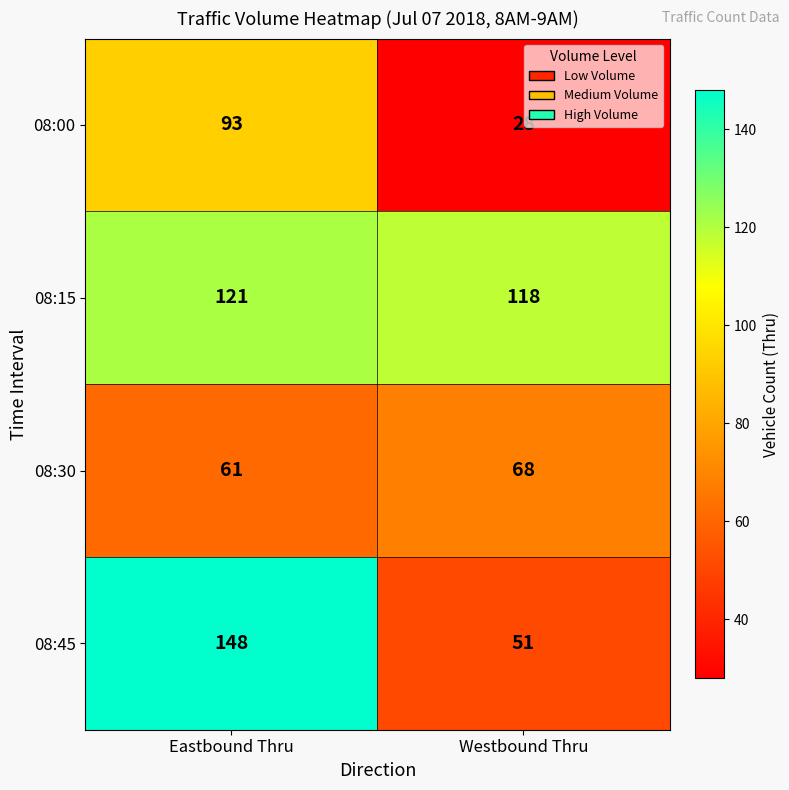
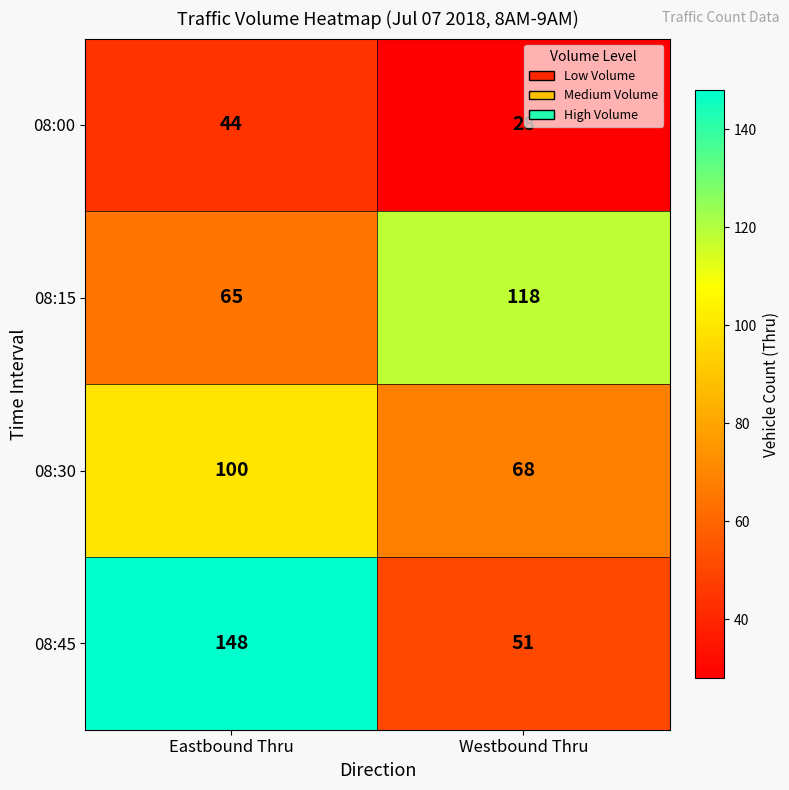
  {
    "08:00": {
-     "Eastbound Thru": 93
+     "Eastbound Thru": 44
    },
    "08:15": {
-     "Eastbound Thru": 121,
+     "Eastbound Thru": 65,
      "Westbound Thru": 118
    },
    "08:30": {
-     "Eastbound Thru": 61,
+     "Eastbound Thru": 100,
      "Westbound Thru": 68
    },
    "08:45": {
      "Eastbound Thru": 148,
      "Westbound Thru": 51
    }
  }
